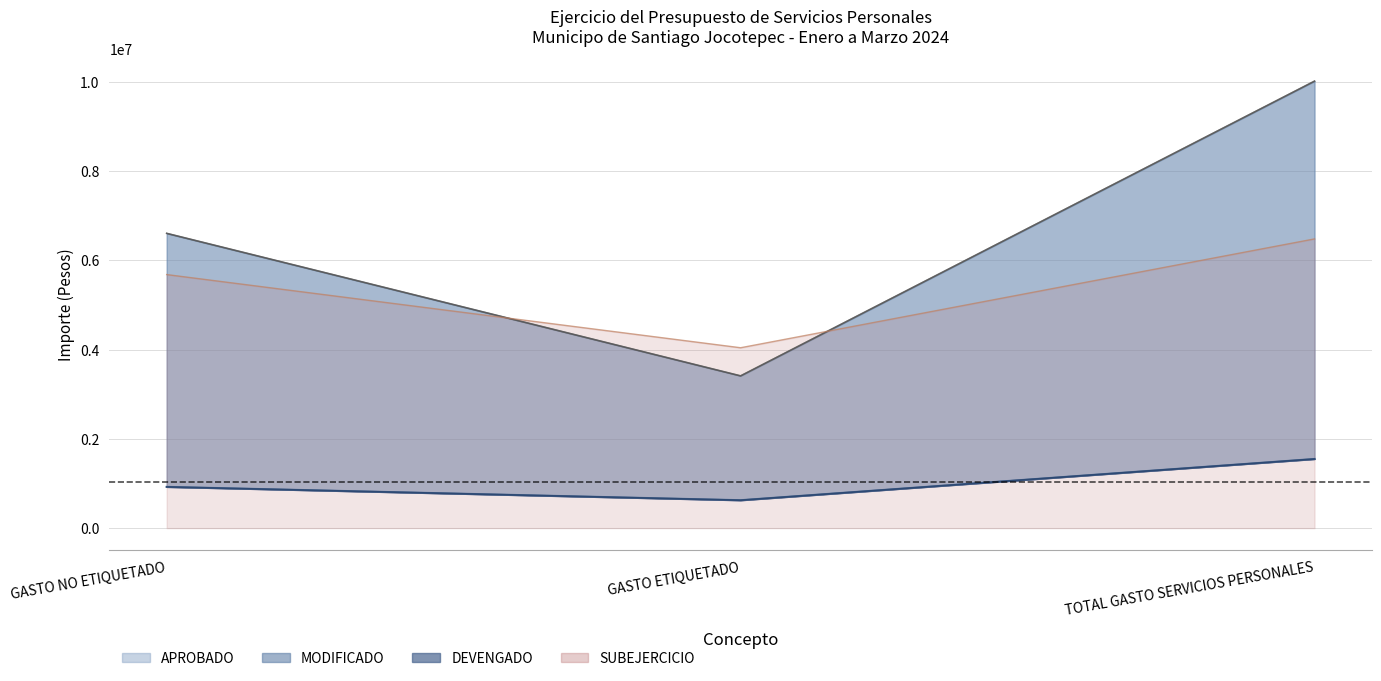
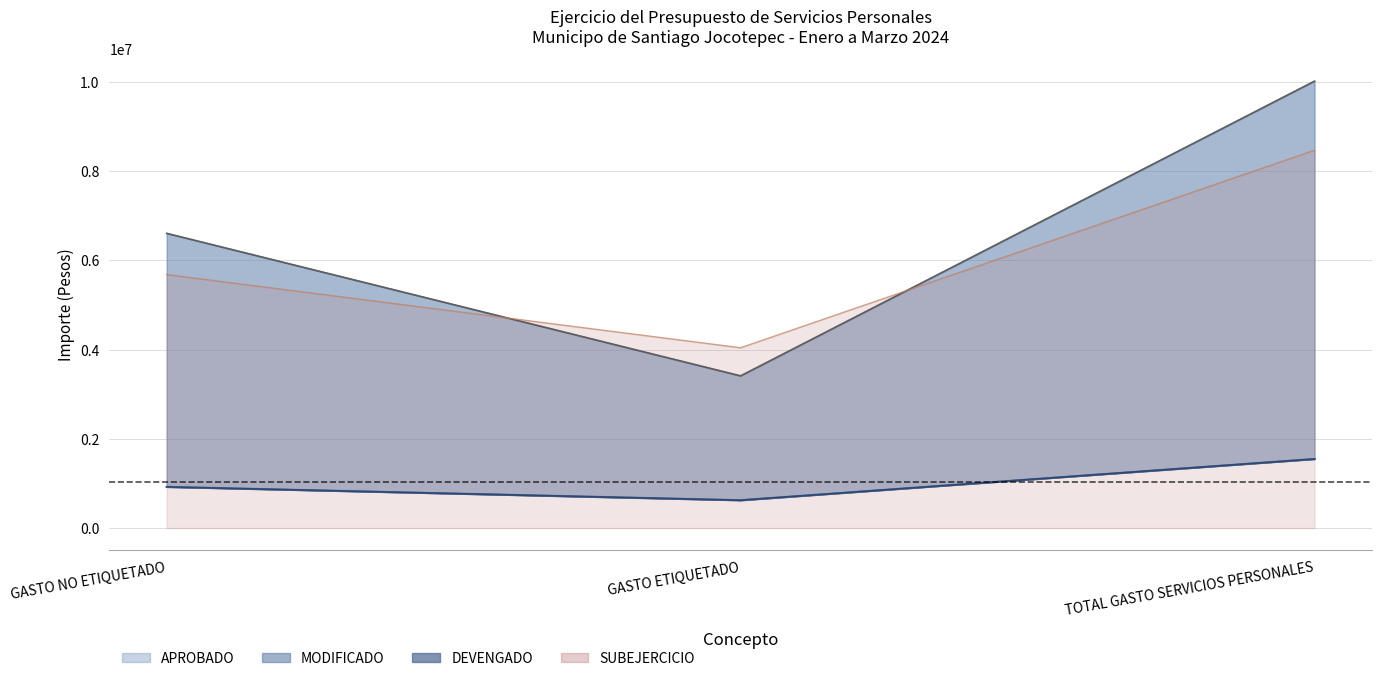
  {
    "SUBEJERCICIO": {
      "GASTO NO ETIQUETADO": 5700000,
      "GASTO ETIQUETADO": 4000000,
-     "TOTAL GASTO SERVICIOS PERSONALES": 6500000
+     "TOTAL GASTO SERVICIOS PERSONALES": 8500000
    }
  }
